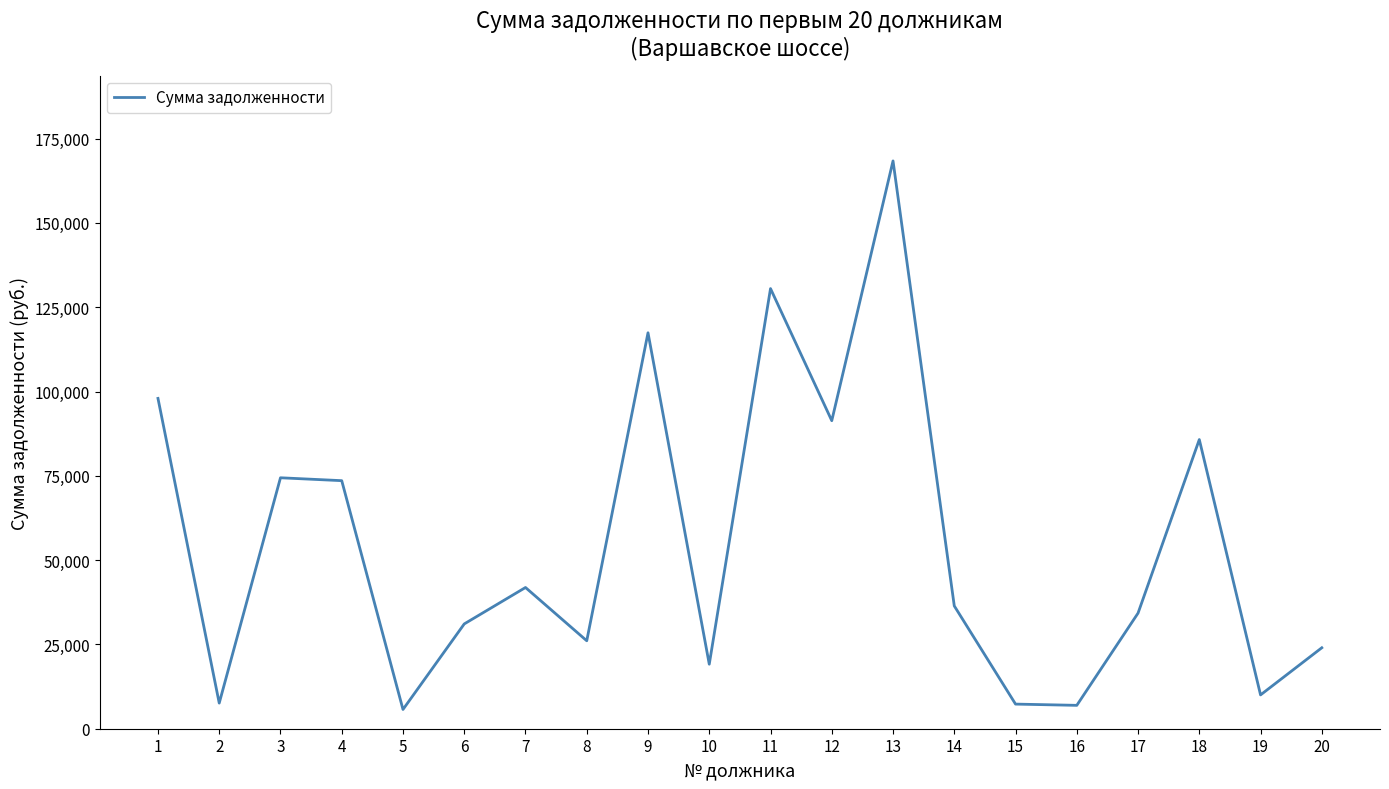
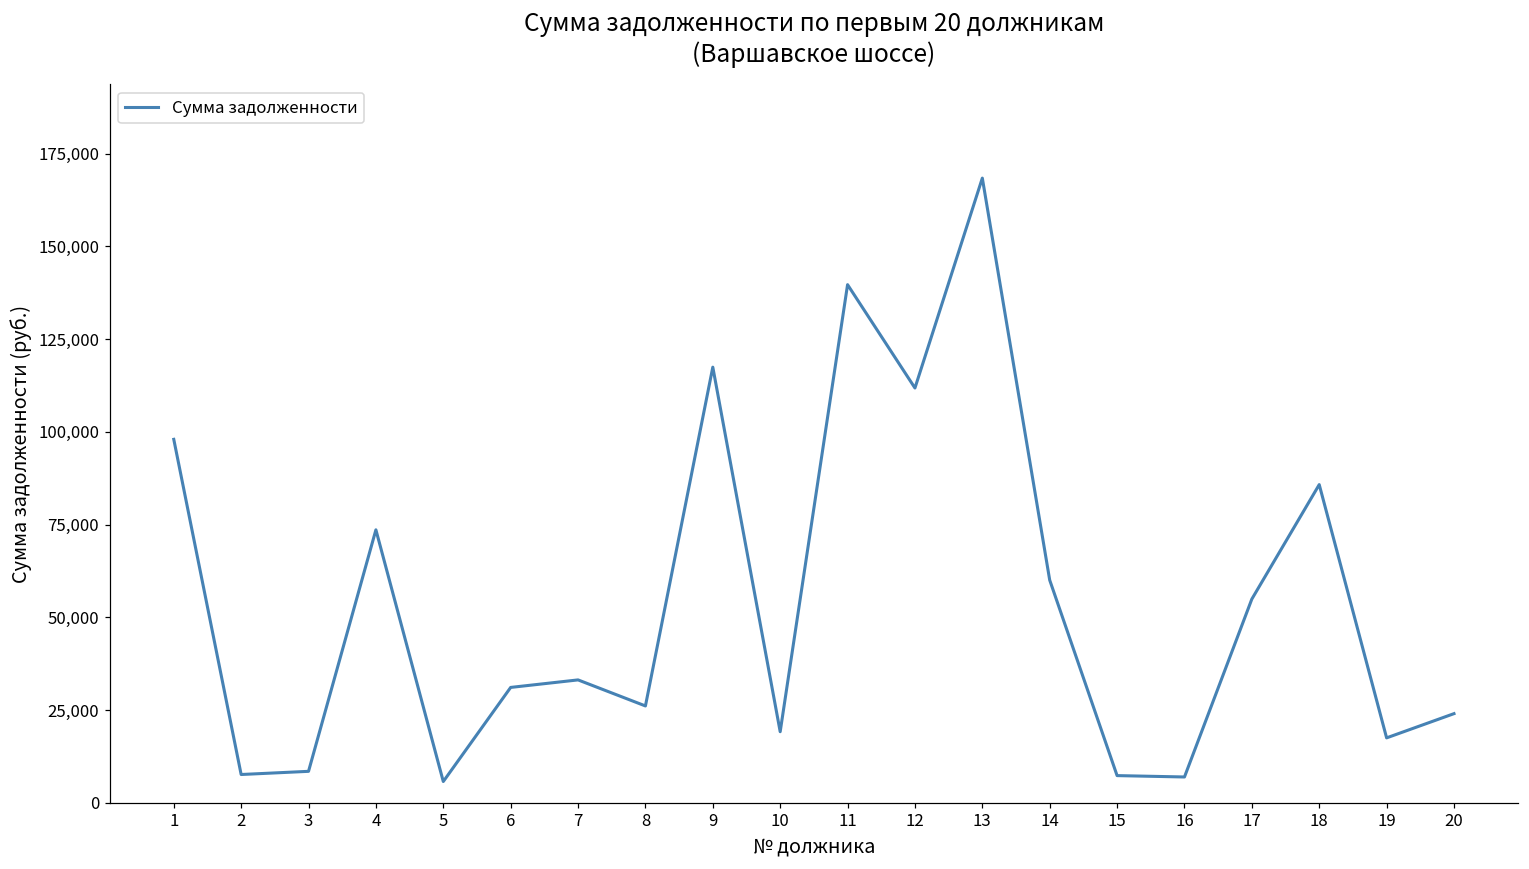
  {
    "1": "98,000",
    "2": "8,000",
-   "3": "74,000",
+   "3": "8,000",
    "4": "74,000",
    "5": "6,000",
    "6": "31,000",
-   "7": "42,000",
+   "7": "33,000",
    "8": "26,000",
    "9": "117,000",
    "10": "19,000",
-   "11": "131,000",
-   "12": "91,000",
+   "11": "140,000",
+   "12": "112,000",
    "13": "168,000",
-   "14": "36,000",
+   "14": "60,000",
    "15": "7,000",
    "16": "7,000",
-   "17": "34,000",
+   "17": "55,000",
    "18": "86,000",
-   "19": "10,000",
+   "19": "17,000",
    "20": "24,000"
  }
